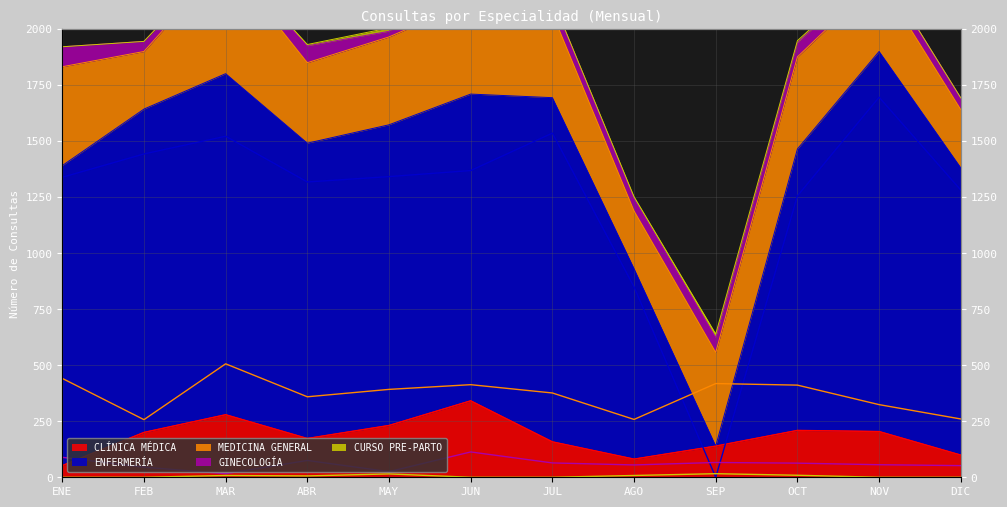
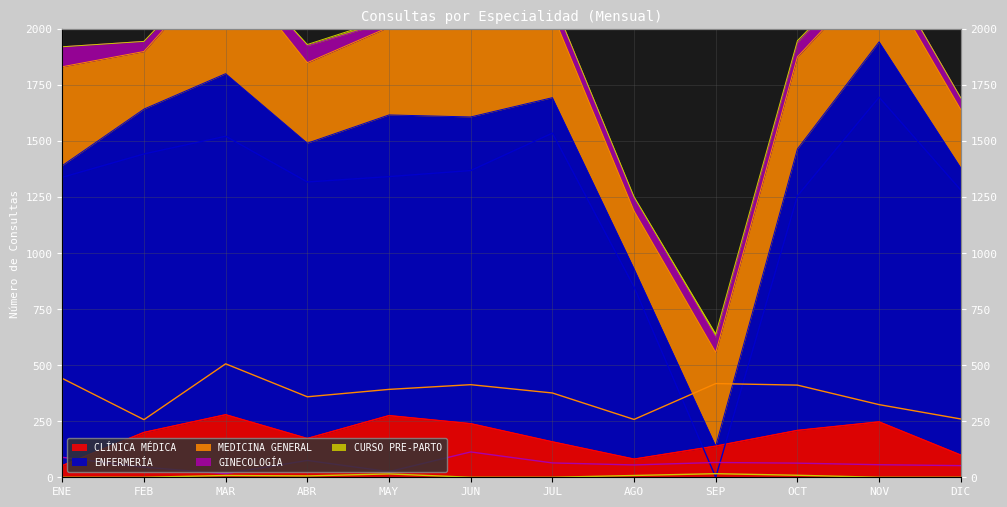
  {
    "CLÍNICA MÉDICA": {
      "ENE": 50,
      "FEB": 200,
      "MAR": 280,
-     "MAY": 230,
-     "JUN": 340,
+     "MAY": 280,
+     "JUN": 240,
      "JUL": 160,
      "AGO": 80,
      "OCT": 210,
-     "NOV": 200,
+     "NOV": 250,
      "DIC": 100
    }
  }
